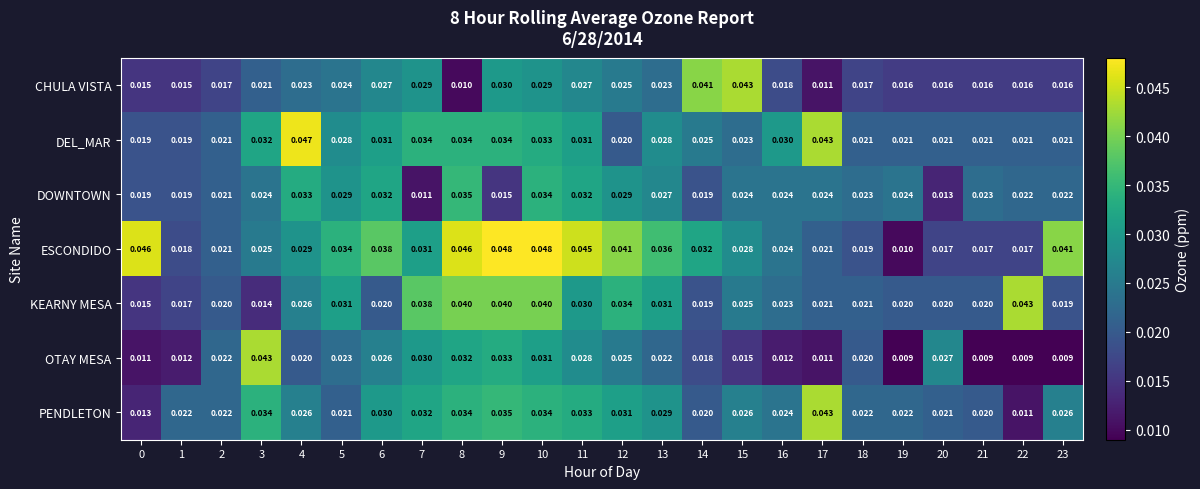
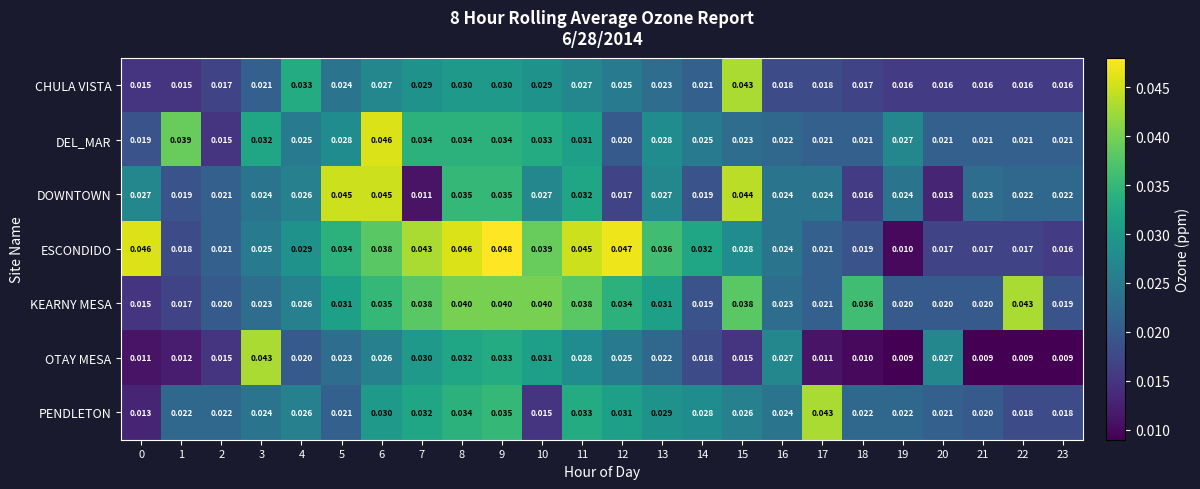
  {
    "CHULA VISTA": {
      "0": 0.015,
      "1": 0.015,
      "2": 0.017,
      "3": 0.021,
-     "4": 0.023,
+     "4": 0.033,
      "5": 0.024,
      "6": 0.027,
      "7": 0.029,
-     "8": 0.010,
+     "8": 0.030,
      "9": 0.030,
      "10": 0.029,
      "11": 0.027,
      "12": 0.025,
      "13": 0.023,
-     "14": 0.041,
+     "14": 0.021,
      "15": 0.043,
      "16": 0.018,
-     "17": 0.011,
+     "17": 0.018,
      "18": 0.017,
      "19": 0.016,
      "20": 0.016,
      "21": 0.016,
      "22": 0.016,
      "23": 0.016
    },
    "DEL_MAR": {
      "0": 0.019,
-     "1": 0.019,
-     "2": 0.021,
+     "1": 0.039,
+     "2": 0.015,
      "3": 0.032,
-     "4": 0.047,
+     "4": 0.025,
      "5": 0.028,
-     "6": 0.031,
+     "6": 0.046,
      "7": 0.034,
      "8": 0.034,
      "9": 0.034,
      "10": 0.033,
      "11": 0.031,
      "12": 0.020,
      "13": 0.028,
      "14": 0.025,
      "15": 0.023,
-     "16": 0.030,
-     "17": 0.043,
+     "16": 0.022,
+     "17": 0.021,
      "18": 0.021,
-     "19": 0.021,
+     "19": 0.027,
      "20": 0.021,
      "21": 0.021,
      "22": 0.021,
      "23": 0.021
    },
    "DOWNTOWN": {
-     "0": 0.019,
+     "0": 0.027,
      "1": 0.019,
      "2": 0.021,
      "3": 0.024,
-     "4": 0.033,
-     "5": 0.029,
-     "6": 0.032,
+     "4": 0.026,
+     "5": 0.045,
+     "6": 0.045,
      "7": 0.011,
      "8": 0.035,
-     "9": 0.015,
-     "10": 0.034,
+     "9": 0.035,
+     "10": 0.027,
      "11": 0.032,
-     "12": 0.029,
+     "12": 0.017,
      "13": 0.027,
      "14": 0.019,
-     "15": 0.024,
+     "15": 0.044,
      "16": 0.024,
      "17": 0.024,
-     "18": 0.023,
+     "18": 0.016,
      "19": 0.024,
      "20": 0.013,
      "21": 0.023,
      "22": 0.022,
      "23": 0.022
    },
    "ESCONDIDO": {
      "0": 0.046,
      "1": 0.018,
      "2": 0.021,
      "3": 0.025,
      "4": 0.029,
      "5": 0.034,
      "6": 0.038,
-     "7": 0.031,
+     "7": 0.043,
      "8": 0.046,
      "9": 0.048,
-     "10": 0.048,
+     "10": 0.039,
      "11": 0.045,
-     "12": 0.041,
+     "12": 0.047,
      "13": 0.036,
      "14": 0.032,
      "15": 0.028,
      "16": 0.024,
      "17": 0.021,
      "18": 0.019,
      "19": 0.010,
      "20": 0.017,
      "21": 0.017,
      "22": 0.017,
-     "23": 0.041
+     "23": 0.016
    },
    "KEARNY MESA": {
      "0": 0.015,
      "1": 0.017,
      "2": 0.020,
-     "3": 0.014,
+     "3": 0.023,
      "4": 0.026,
      "5": 0.031,
-     "6": 0.020,
+     "6": 0.035,
      "7": 0.038,
      "8": 0.040,
      "9": 0.040,
      "10": 0.040,
-     "11": 0.030,
+     "11": 0.038,
      "12": 0.034,
      "13": 0.031,
      "14": 0.019,
-     "15": 0.025,
+     "15": 0.038,
      "16": 0.023,
      "17": 0.021,
-     "18": 0.021,
+     "18": 0.036,
      "19": 0.020,
      "20": 0.020,
      "21": 0.020,
      "22": 0.043,
      "23": 0.019
    },
    "OTAY MESA": {
      "0": 0.011,
      "1": 0.012,
-     "2": 0.022,
+     "2": 0.015,
      "3": 0.043,
      "4": 0.020,
      "5": 0.023,
      "6": 0.026,
      "7": 0.030,
      "8": 0.032,
      "9": 0.033,
      "10": 0.031,
      "11": 0.028,
      "12": 0.025,
      "13": 0.022,
      "14": 0.018,
      "15": 0.015,
-     "16": 0.012,
+     "16": 0.027,
      "17": 0.011,
-     "18": 0.020,
+     "18": 0.010,
      "19": 0.009,
      "20": 0.027,
      "21": 0.009,
      "22": 0.009,
      "23": 0.009
    },
    "PENDLETON": {
      "0": 0.013,
      "1": 0.022,
      "2": 0.022,
-     "3": 0.034,
+     "3": 0.024,
      "4": 0.026,
      "5": 0.021,
      "6": 0.030,
      "7": 0.032,
      "8": 0.034,
      "9": 0.035,
-     "10": 0.034,
+     "10": 0.015,
      "11": 0.033,
      "12": 0.031,
      "13": 0.029,
-     "14": 0.020,
+     "14": 0.028,
      "15": 0.026,
      "16": 0.024,
      "17": 0.043,
      "18": 0.022,
      "19": 0.022,
      "20": 0.021,
      "21": 0.020,
-     "22": 0.011,
-     "23": 0.026
+     "22": 0.018,
+     "23": 0.018
    }
  }
